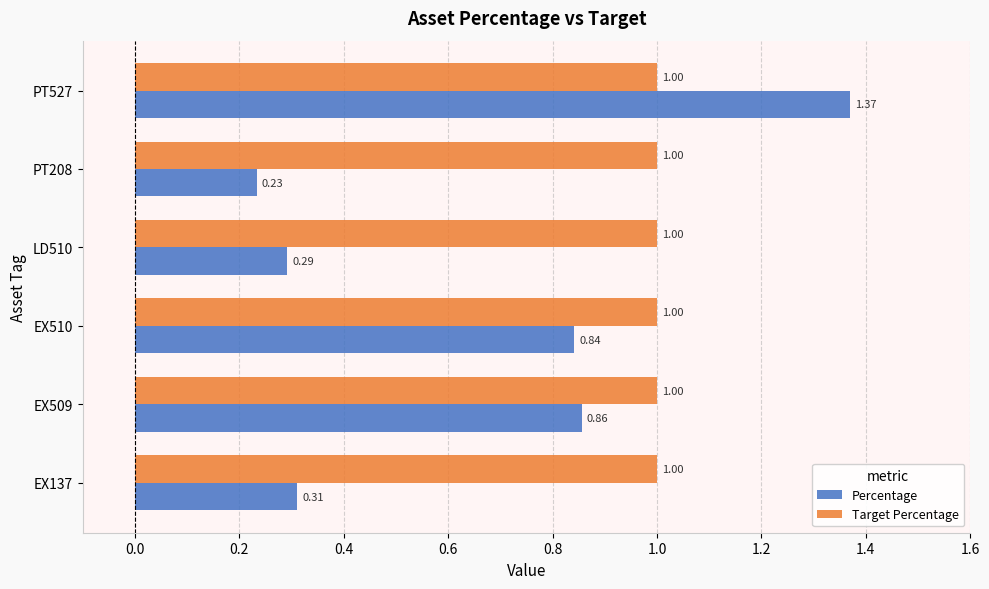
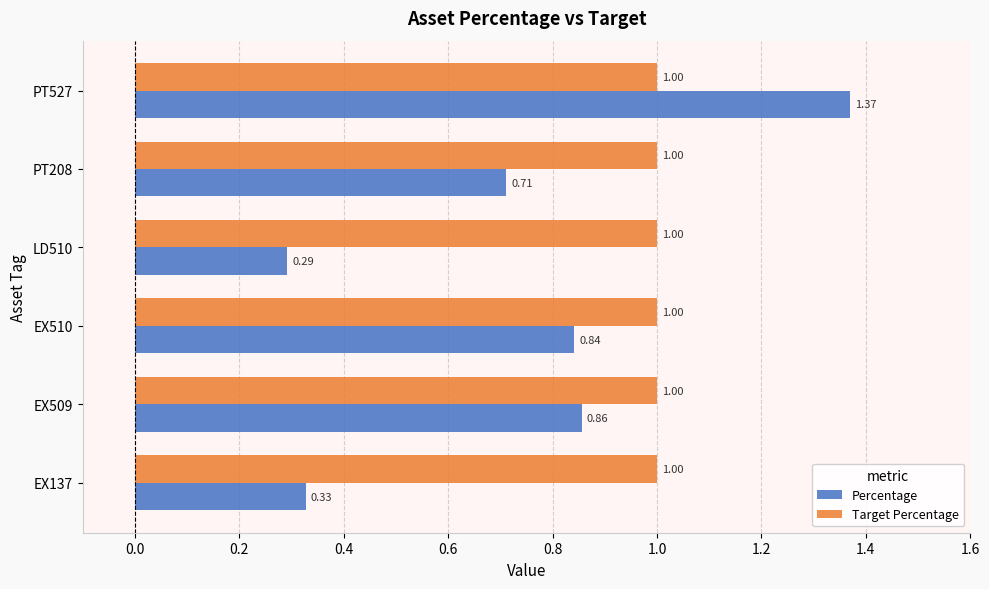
  {
    "Percentage": {
      "PT527": 1.37,
-     "PT208": 0.23,
+     "PT208": 0.71,
      "LD510": 0.29,
      "EX510": 0.84,
      "EX509": 0.86,
-     "EX137": 0.31
+     "EX137": 0.33
    },
    "Target Percentage": {
      "PT527": 1.00,
      "PT208": 1.00,
      "LD510": 1.00,
      "EX510": 1.00,
      "EX509": 1.00,
      "EX137": 1.00
    }
  }
